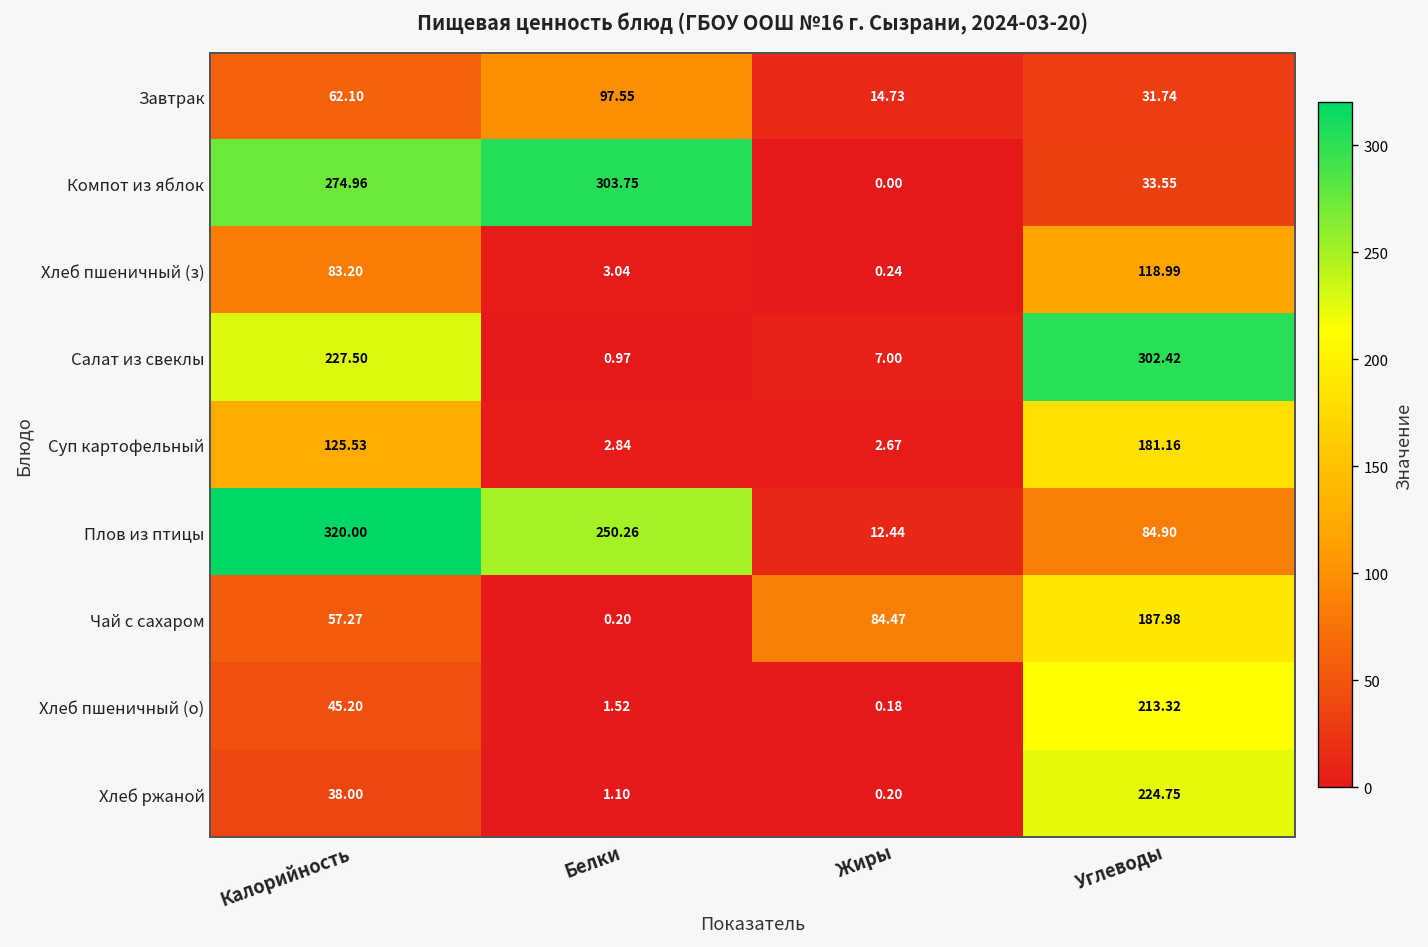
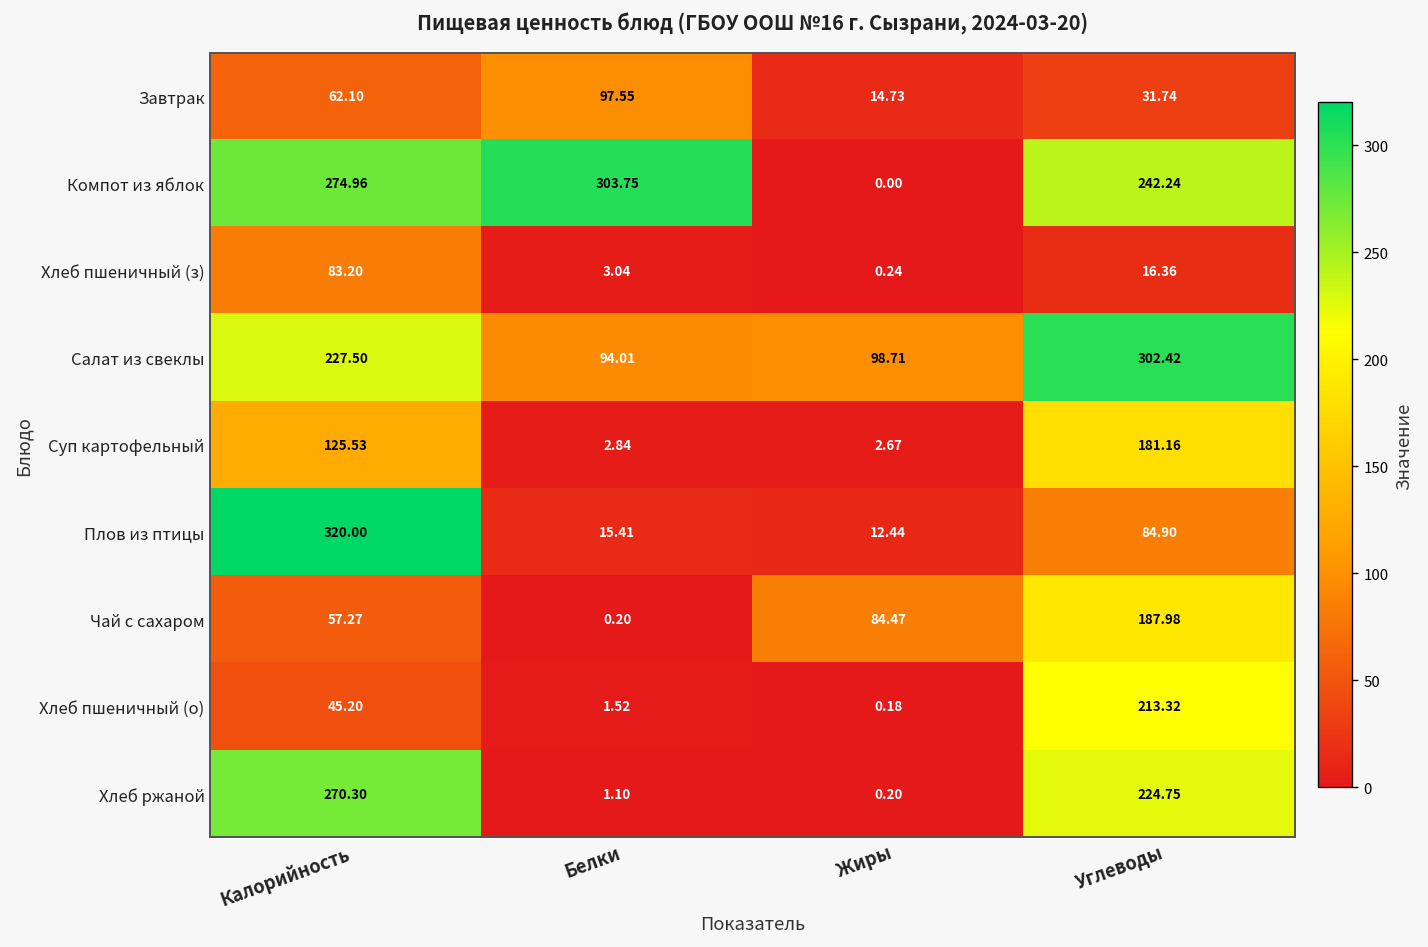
  {
    "Завтрак": {
      "Калорийность": 62.10,
      "Белки": 97.55,
      "Жиры": 14.73,
      "Углеводы": 31.74
    },
    "Компот из яблок": {
      "Калорийность": 274.96,
      "Белки": 303.75,
      "Жиры": 0.00,
-     "Углеводы": 33.55
+     "Углеводы": 242.24
    },
    "Хлеб пшеничный (з)": {
      "Калорийность": 83.20,
      "Белки": 3.04,
      "Жиры": 0.24,
-     "Углеводы": 118.99
+     "Углеводы": 16.36
    },
    "Салат из свеклы": {
      "Калорийность": 227.50,
-     "Белки": 0.97,
-     "Жиры": 7.00,
+     "Белки": 94.01,
+     "Жиры": 98.71,
      "Углеводы": 302.42
    },
    "Суп картофельный": {
      "Калорийность": 125.53,
      "Белки": 2.84,
      "Жиры": 2.67,
      "Углеводы": 181.16
    },
    "Плов из птицы": {
      "Калорийность": 320.00,
-     "Белки": 250.26,
+     "Белки": 15.41,
      "Жиры": 12.44,
      "Углеводы": 84.90
    },
    "Чай с сахаром": {
      "Калорийность": 57.27,
      "Белки": 0.20,
      "Жиры": 84.47,
      "Углеводы": 187.98
    },
    "Хлеб пшеничный (о)": {
      "Калорийность": 45.20,
      "Белки": 1.52,
      "Жиры": 0.18,
      "Углеводы": 213.32
    },
    "Хлеб ржаной": {
-     "Калорийность": 38.00,
+     "Калорийность": 270.30,
      "Белки": 1.10,
      "Жиры": 0.20,
      "Углеводы": 224.75
    }
  }
